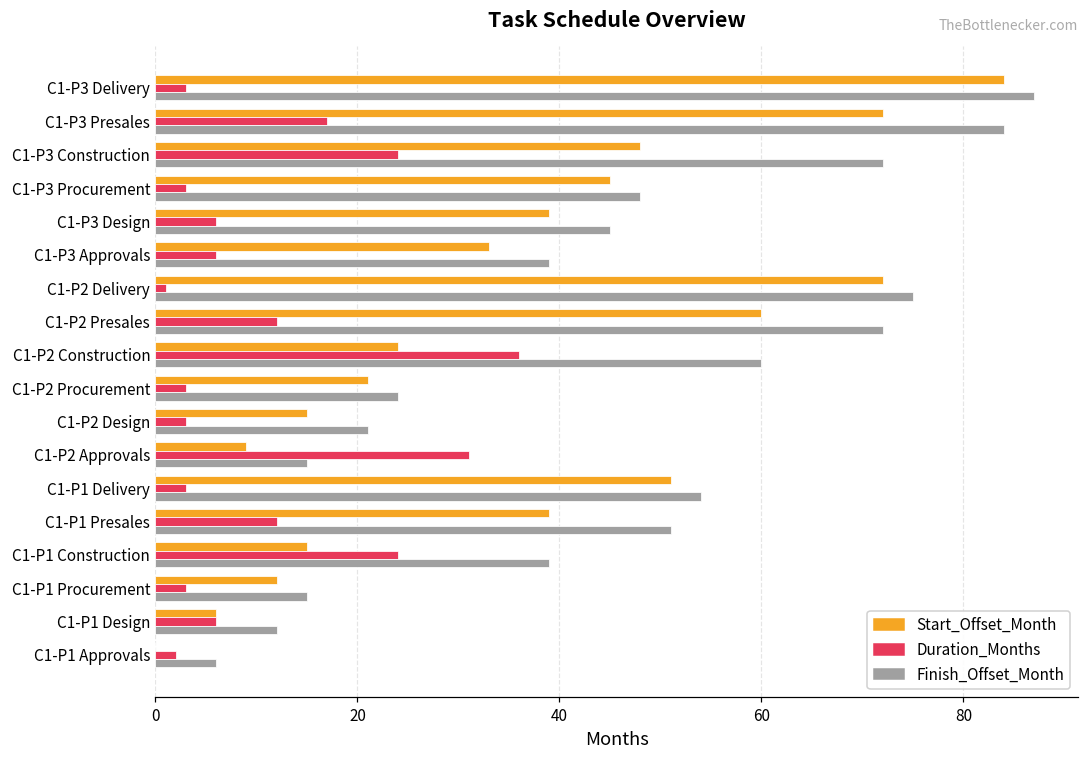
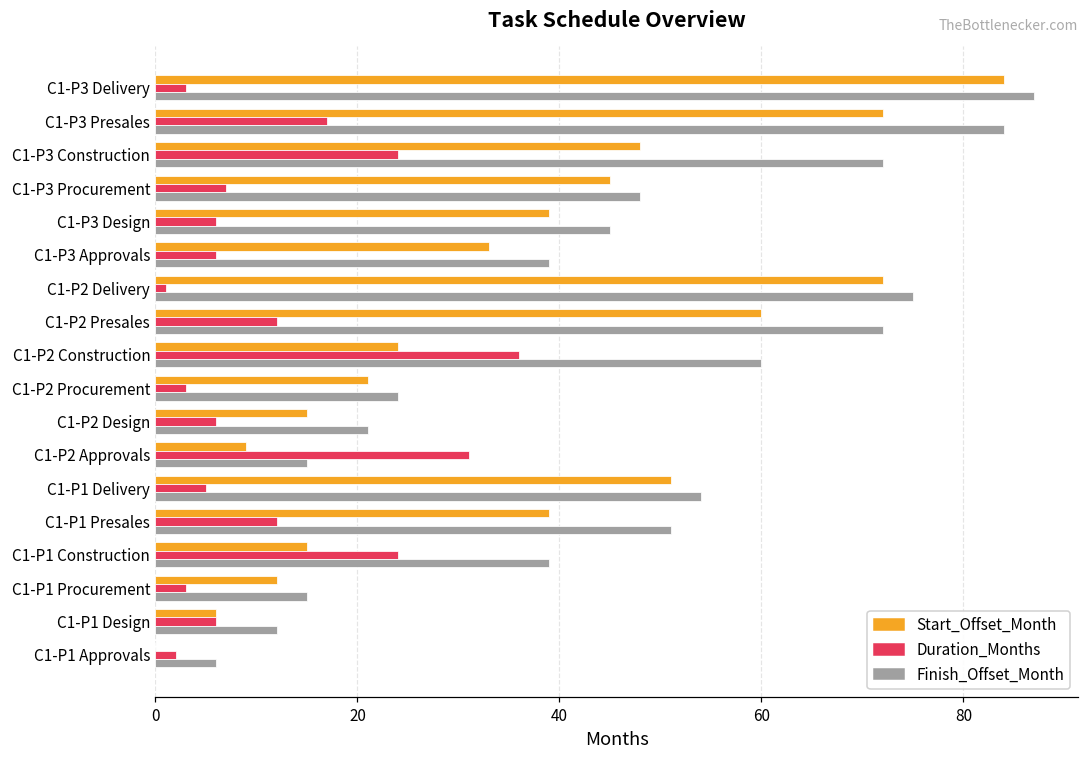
  {
    "Start_Offset_Month": {
      "C1-P3 Delivery": 84,
      "C1-P3 Presales": 72,
      "C1-P3 Construction": 48,
      "C1-P3 Procurement": 45,
      "C1-P3 Design": 39,
      "C1-P3 Approvals": 33,
      "C1-P2 Delivery": 72,
      "C1-P2 Presales": 60,
      "C1-P2 Construction": 24,
      "C1-P2 Procurement": 21,
      "C1-P2 Design": 15,
      "C1-P2 Approvals": 9,
      "C1-P1 Delivery": 51,
      "C1-P1 Presales": 39,
      "C1-P1 Construction": 15,
      "C1-P1 Procurement": 12,
      "C1-P1 Design": 6,
      "C1-P1 Approvals": 0
    },
    "Duration_Months": {
      "C1-P3 Delivery": 3,
      "C1-P3 Presales": 17,
      "C1-P3 Construction": 24,
-     "C1-P3 Procurement": 3,
+     "C1-P3 Procurement": 7,
      "C1-P3 Design": 6,
      "C1-P3 Approvals": 6,
      "C1-P2 Delivery": 1,
      "C1-P2 Presales": 12,
      "C1-P2 Construction": 36,
      "C1-P2 Procurement": 3,
-     "C1-P2 Design": 3,
+     "C1-P2 Design": 6,
      "C1-P2 Approvals": 31,
-     "C1-P1 Delivery": 3,
+     "C1-P1 Delivery": 5,
      "C1-P1 Presales": 12,
      "C1-P1 Construction": 24,
      "C1-P1 Procurement": 3,
      "C1-P1 Design": 6,
      "C1-P1 Approvals": 2
    },
    "Finish_Offset_Month": {
      "C1-P3 Delivery": 87,
      "C1-P3 Presales": 84,
      "C1-P3 Construction": 72,
      "C1-P3 Procurement": 48,
      "C1-P3 Design": 45,
      "C1-P3 Approvals": 39,
      "C1-P2 Delivery": 75,
      "C1-P2 Presales": 72,
      "C1-P2 Construction": 60,
      "C1-P2 Procurement": 24,
      "C1-P2 Design": 21,
      "C1-P2 Approvals": 15,
      "C1-P1 Delivery": 54,
      "C1-P1 Presales": 51,
      "C1-P1 Construction": 39,
      "C1-P1 Procurement": 15,
      "C1-P1 Design": 12,
      "C1-P1 Approvals": 6
    }
  }
